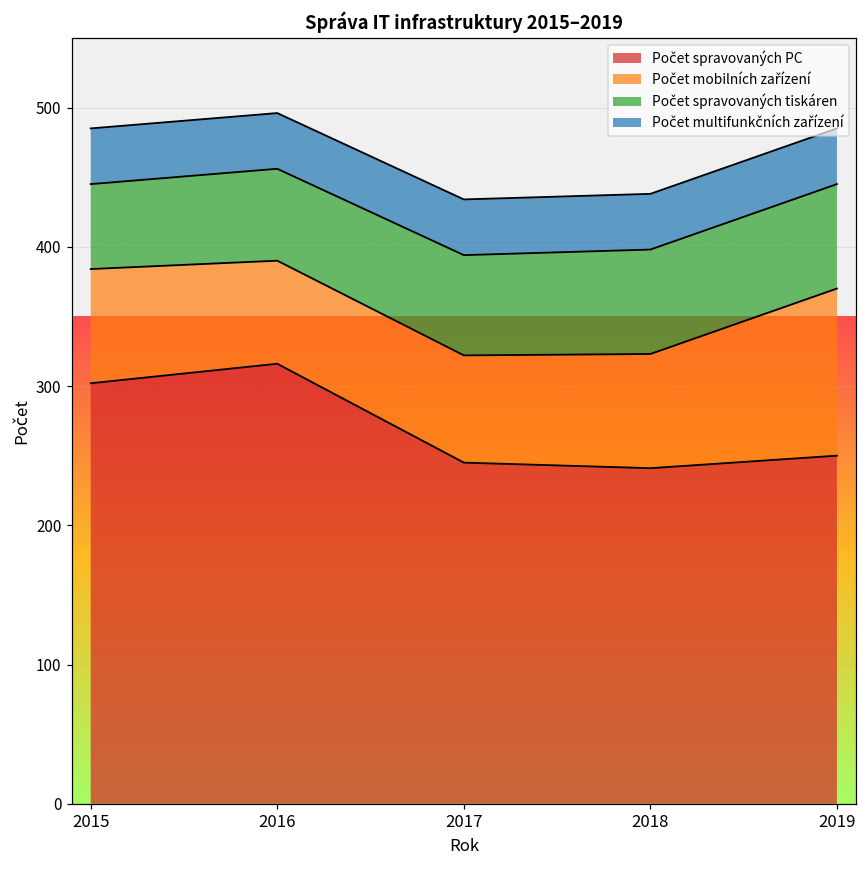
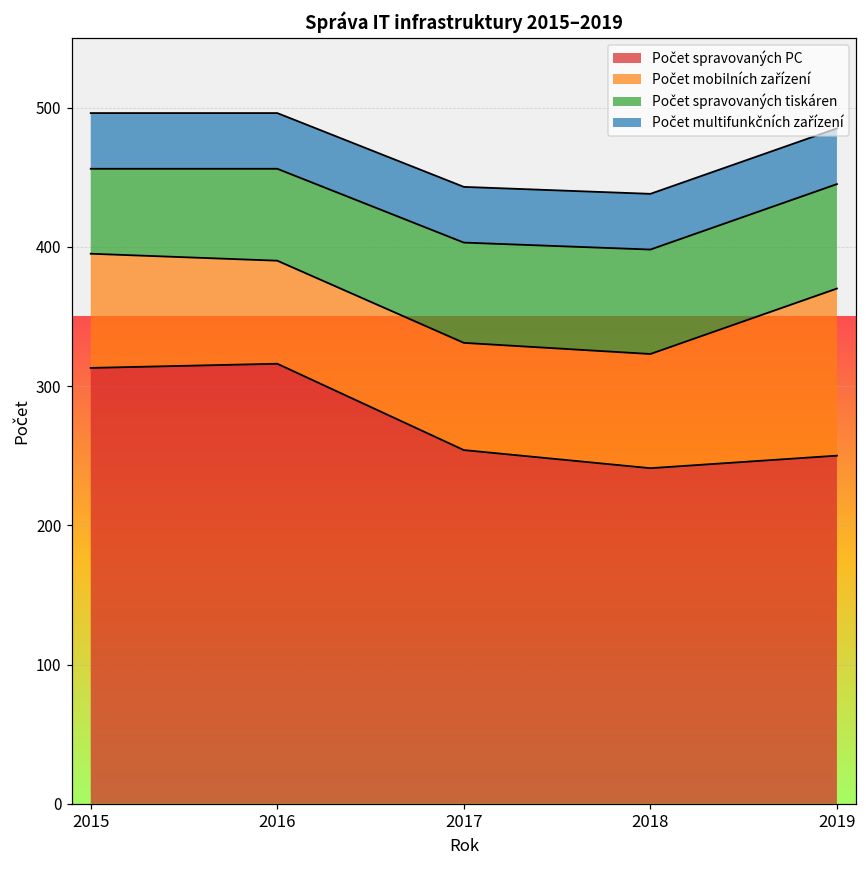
  {
    "Počet spravovaných PC": {
-     "2015": 302,
+     "2015": 313,
      "2016": 316,
-     "2017": 245,
+     "2017": 254,
      "2018": 241,
      "2019": 250
    },
    "Počet mobilních zařízení": {
      "2015": 82,
      "2016": 74,
      "2017": 77,
      "2018": 82,
      "2019": 120
    },
    "Počet spravovaných tiskáren": {
      "2015": 61,
      "2016": 66,
      "2017": 72,
      "2018": 75,
      "2019": 75
    },
    "Počet multifunkčních zařízení": {
      "2015": 40,
      "2016": 40,
      "2017": 40,
      "2018": 40
    }
  }
